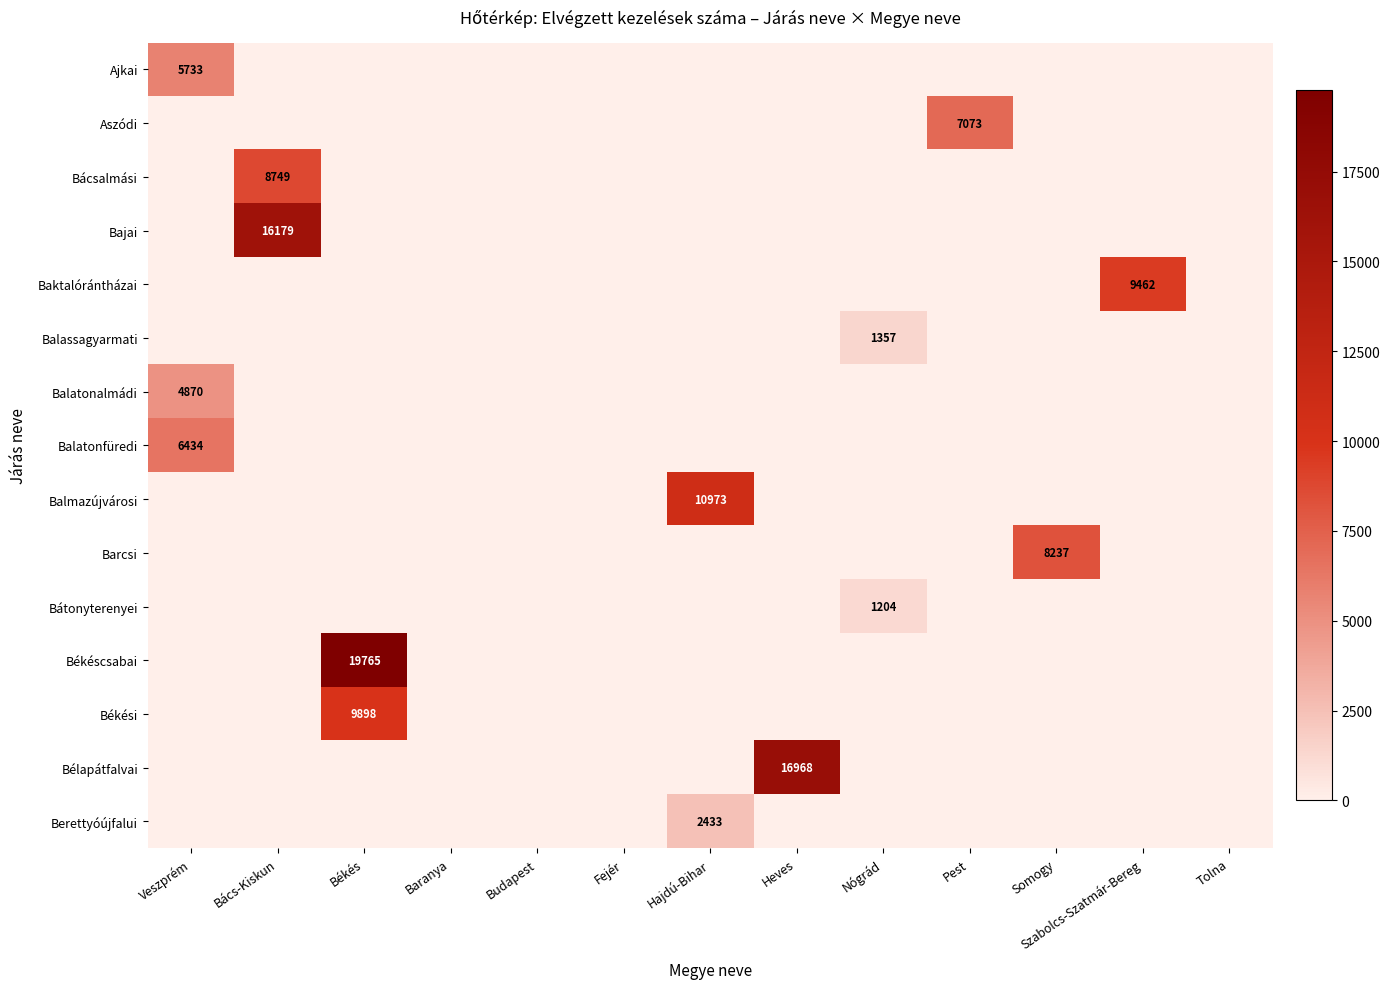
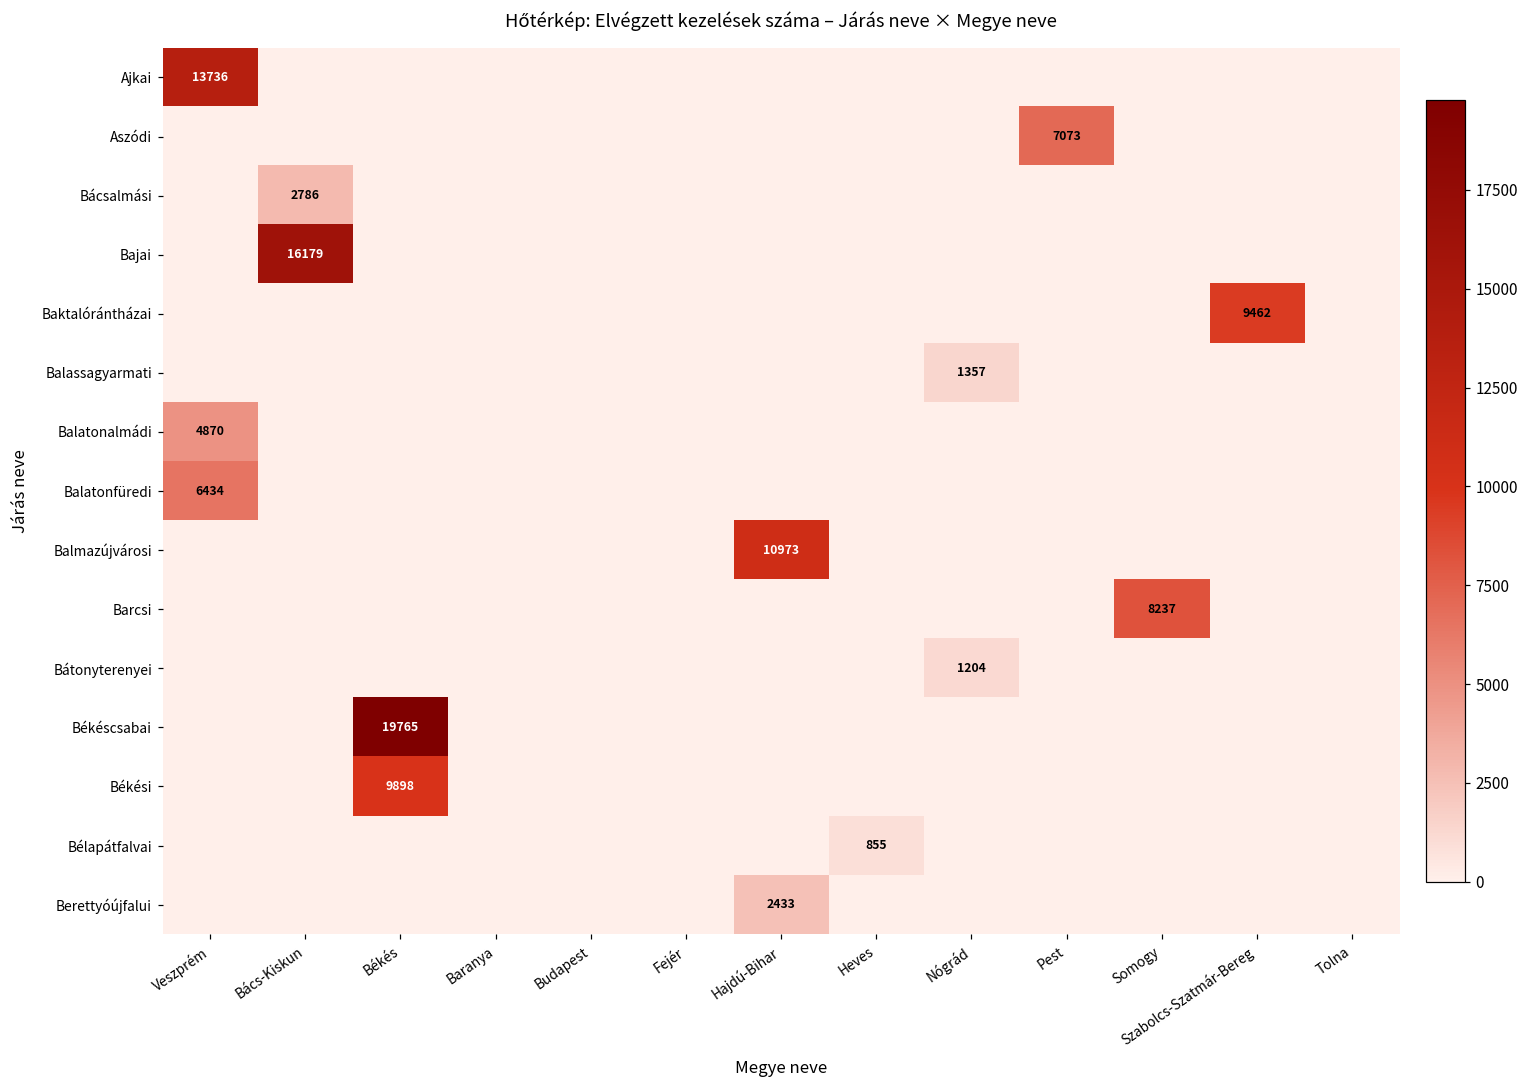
  {
    "Ajkai": {
-     "Veszprém": 5733
+     "Veszprém": 13736
    },
    "Aszódi": {
      "Pest": 7073
    },
    "Bácsalmási": {
-     "Bács-Kiskun": 8749
+     "Bács-Kiskun": 2786
    },
    "Bajai": {
      "Bács-Kiskun": 16179
    },
    "Baktalórántházai": {
      "Szabolcs-Szatmár-Bereg": 9462
    },
    "Balassagyarmati": {
      "Nógrád": 1357
    },
    "Balatonalmádi": {
      "Veszprém": 4870
    },
    "Balatonfüredi": {
      "Veszprém": 6434
    },
    "Balmazújvárosi": {
      "Hajdú-Bihar": 10973
    },
    "Barcsi": {
      "Somogy": 8237
    },
    "Bátonyterenyei": {
      "Nógrád": 1204
    },
    "Békéscsabai": {
      "Békés": 19765
    },
    "Békési": {
      "Békés": 9898
    },
    "Bélapátfalvai": {
-     "Heves": 16968
+     "Heves": 855
    },
    "Berettyóújfalui": {
      "Hajdú-Bihar": 2433
    }
  }
